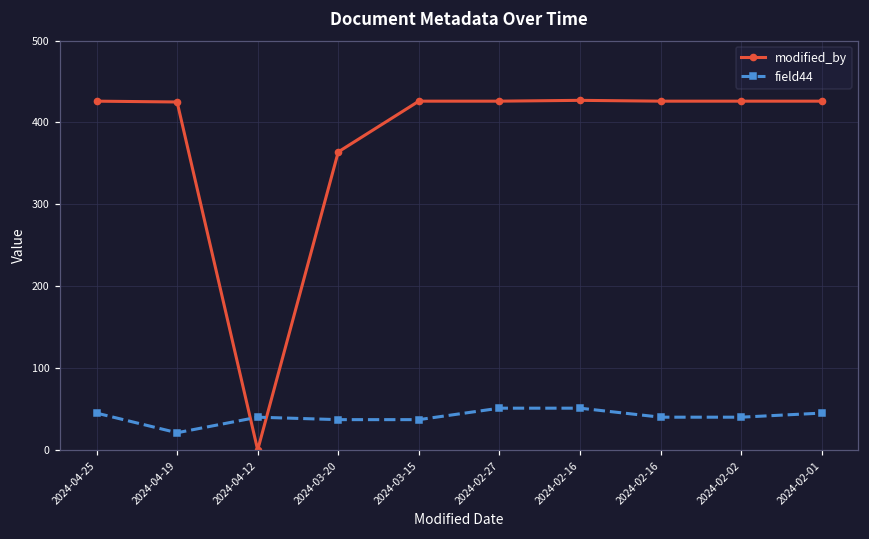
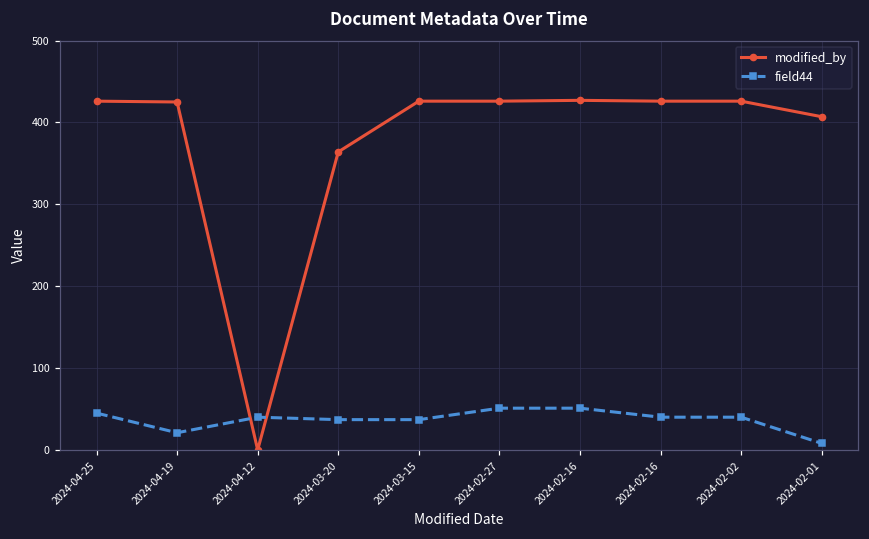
  {
    "modified_by": {
      "2024-04-25": 430,
      "2024-04-19": 430,
      "2024-04-12": 0,
      "2024-03-20": 360,
      "2024-03-15": 430,
      "2024-02-27": 430,
      "2024-02-02": 430,
-     "2024-02-01": 430
+     "2024-02-01": 410
    },
    "field44": {
      "2024-04-25": 50,
      "2024-04-19": 20,
      "2024-04-12": 40,
      "2024-03-20": 40,
      "2024-03-15": 40,
      "2024-02-27": 50,
      "2024-02-02": 40,
-     "2024-02-01": 50
+     "2024-02-01": 10
    }
  }
